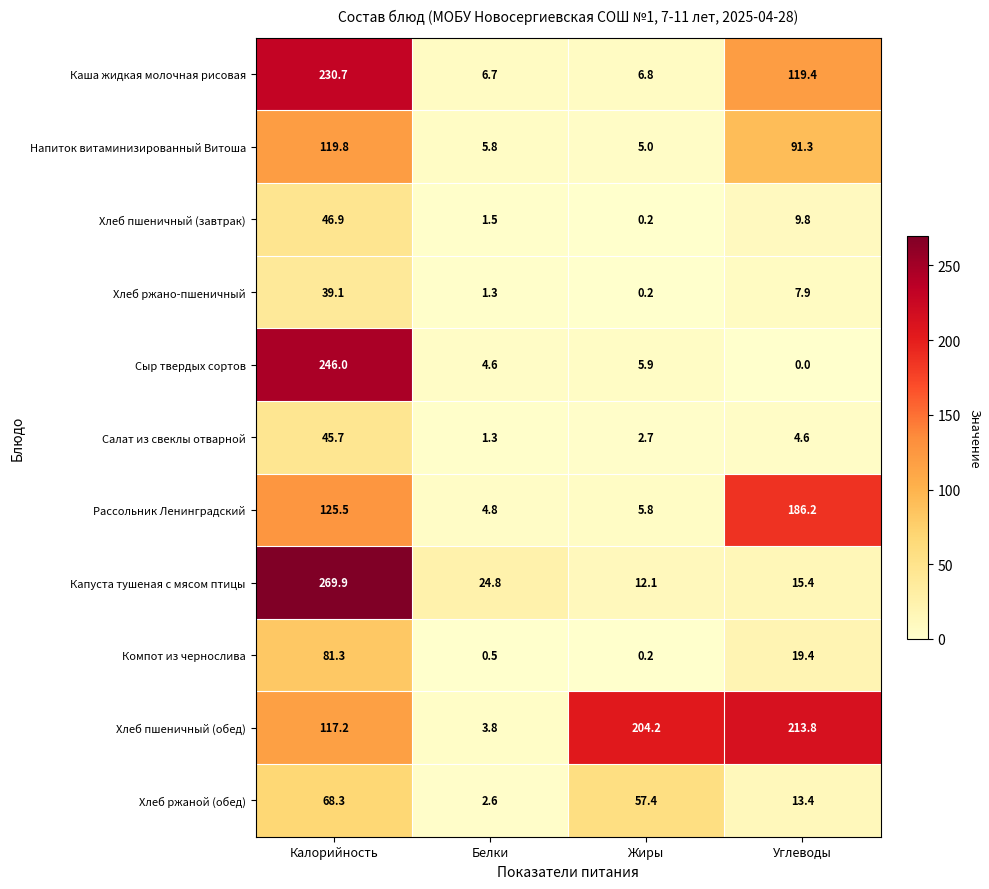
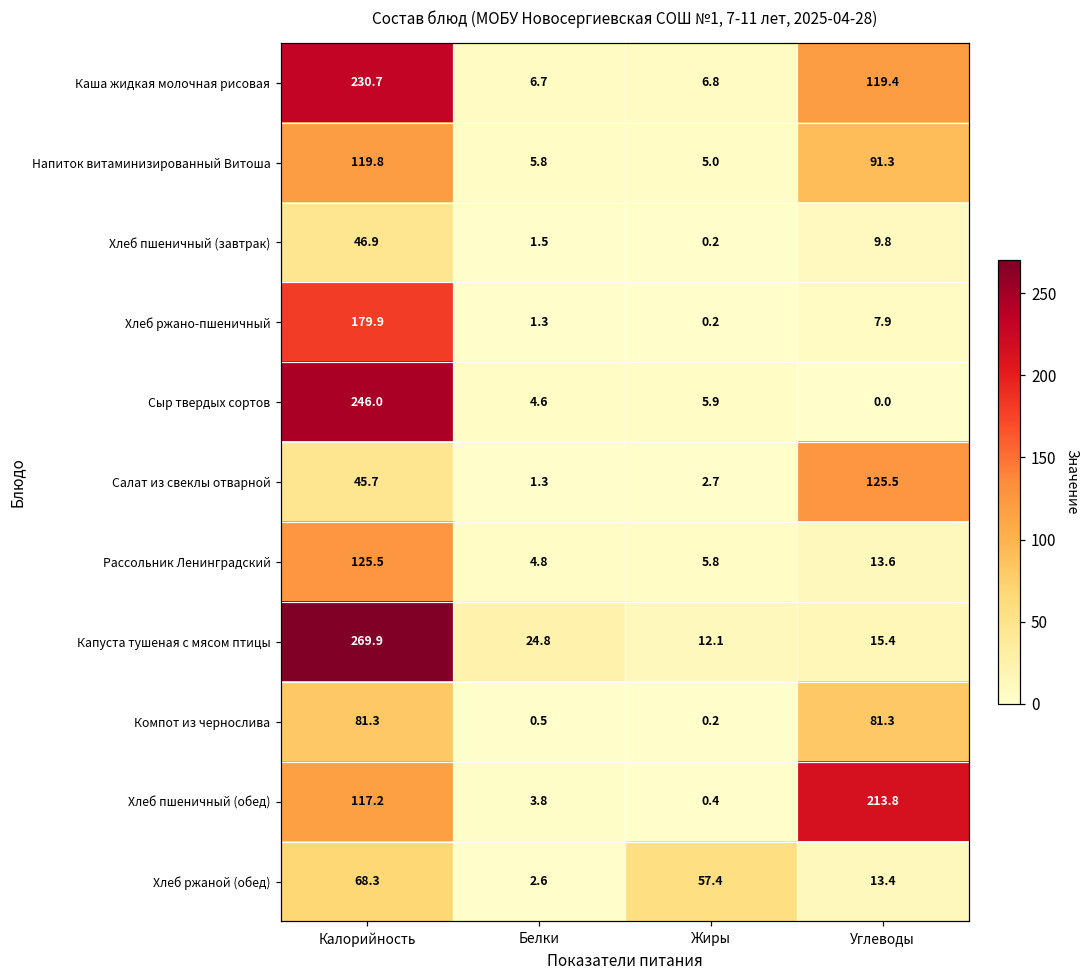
  {
    "Каша жидкая молочная рисовая": {
      "Калорийность": 230.7,
      "Белки": 6.7,
      "Жиры": 6.8,
      "Углеводы": 119.4
    },
    "Напиток витаминизированный Витоша": {
      "Калорийность": 119.8,
      "Белки": 5.8,
      "Жиры": 5.0,
      "Углеводы": 91.3
    },
    "Хлеб пшеничный (завтрак)": {
      "Калорийность": 46.9,
      "Белки": 1.5,
      "Жиры": 0.2,
      "Углеводы": 9.8
    },
    "Хлеб ржано-пшеничный": {
-     "Калорийность": 39.1,
+     "Калорийность": 179.9,
      "Белки": 1.3,
      "Жиры": 0.2,
      "Углеводы": 7.9
    },
    "Сыр твердых сортов": {
      "Калорийность": 246.0,
      "Белки": 4.6,
      "Жиры": 5.9,
      "Углеводы": 0.0
    },
    "Салат из свеклы отварной": {
      "Калорийность": 45.7,
      "Белки": 1.3,
      "Жиры": 2.7,
-     "Углеводы": 4.6
+     "Углеводы": 125.5
    },
    "Рассольник Ленинградский": {
      "Калорийность": 125.5,
      "Белки": 4.8,
      "Жиры": 5.8,
-     "Углеводы": 186.2
+     "Углеводы": 13.6
    },
    "Капуста тушеная с мясом птицы": {
      "Калорийность": 269.9,
      "Белки": 24.8,
      "Жиры": 12.1,
      "Углеводы": 15.4
    },
    "Компот из чернослива": {
      "Калорийность": 81.3,
      "Белки": 0.5,
      "Жиры": 0.2,
-     "Углеводы": 19.4
+     "Углеводы": 81.3
    },
    "Хлеб пшеничный (обед)": {
      "Калорийность": 117.2,
      "Белки": 3.8,
-     "Жиры": 204.2,
+     "Жиры": 0.4,
      "Углеводы": 213.8
    },
    "Хлеб ржаной (обед)": {
      "Калорийность": 68.3,
      "Белки": 2.6,
      "Жиры": 57.4,
      "Углеводы": 13.4
    }
  }
